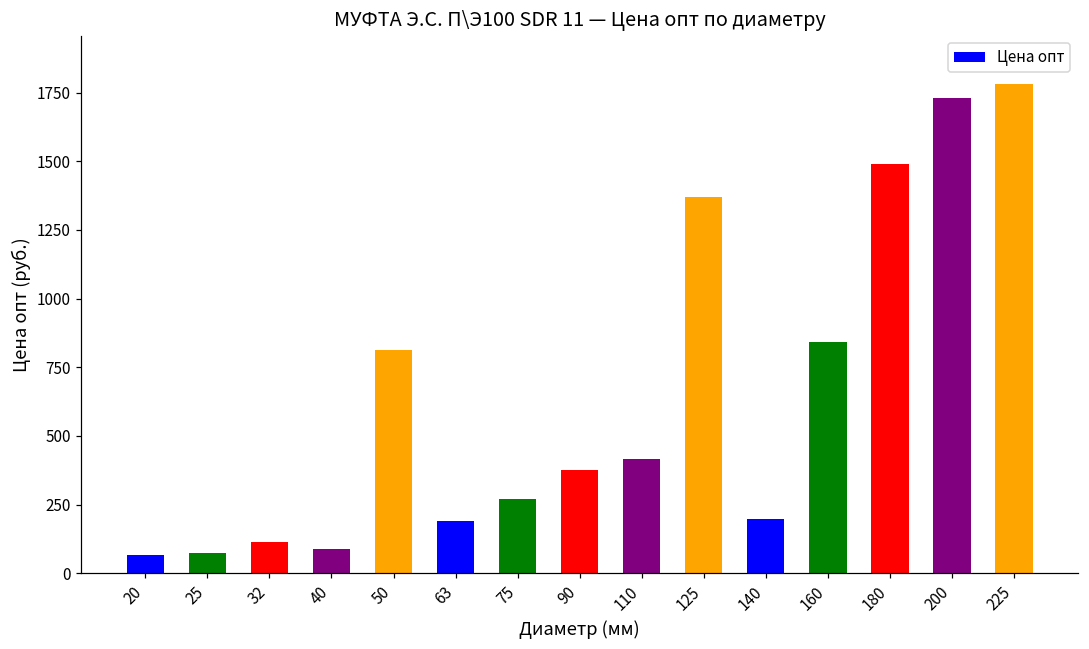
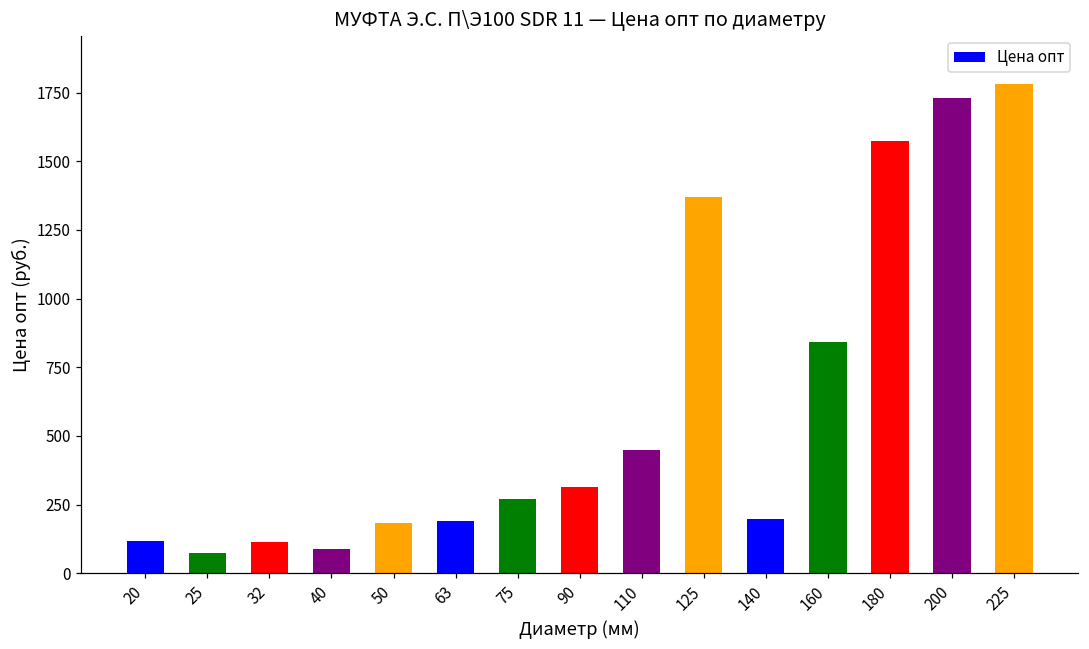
  {
-   "20": 70,
+   "20": 120,
    "25": 70,
    "32": 110,
    "40": 90,
-   "50": 810,
+   "50": 180,
    "63": 190,
    "75": 270,
-   "90": 380,
-   "110": 410,
+   "90": 320,
+   "110": 450,
    "125": 1370,
    "140": 200,
    "160": 840,
-   "180": 1490,
+   "180": 1570,
    "200": 1730,
    "225": 1780
  }
